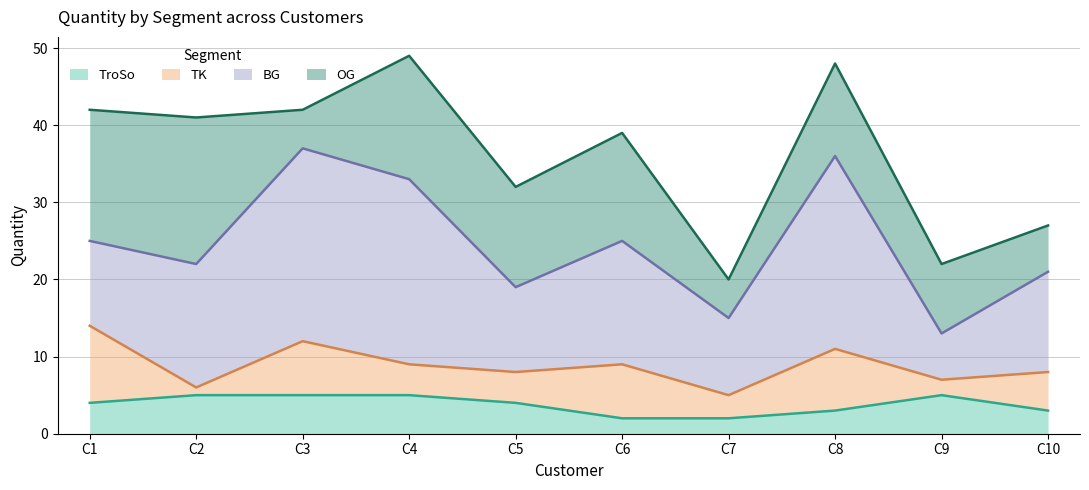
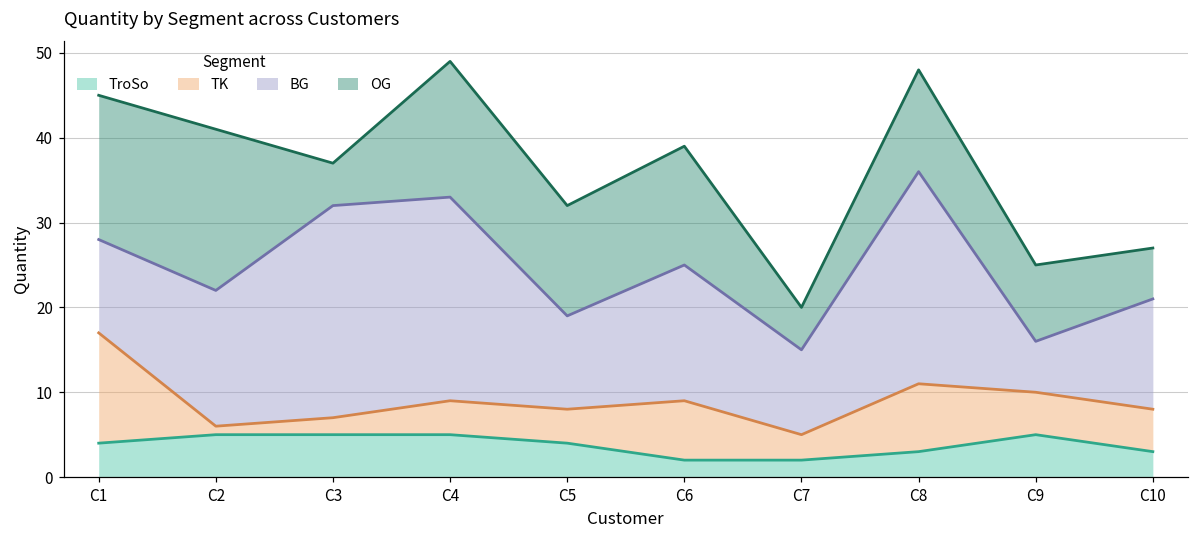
  {
    "TK": {
-     "C1": 10,
+     "C1": 13,
      "C2": 6,
-     "C3": 7,
+     "C3": 2,
      "C4": 9,
      "C5": 8,
      "C6": 9,
      "C7": 5,
      "C8": 11,
-     "C9": 2,
+     "C9": 5,
      "C10": 8
    },
    "BG": {
      "C1": 11,
      "C2": 16,
      "C3": 25,
      "C4": 24,
      "C5": 11,
      "C6": 16,
      "C7": 10,
      "C8": 25,
      "C9": 6,
      "C10": 13
    }
  }
